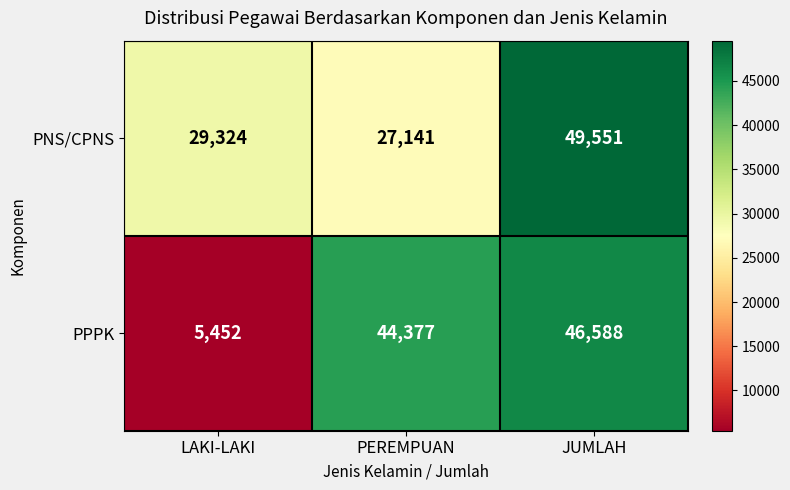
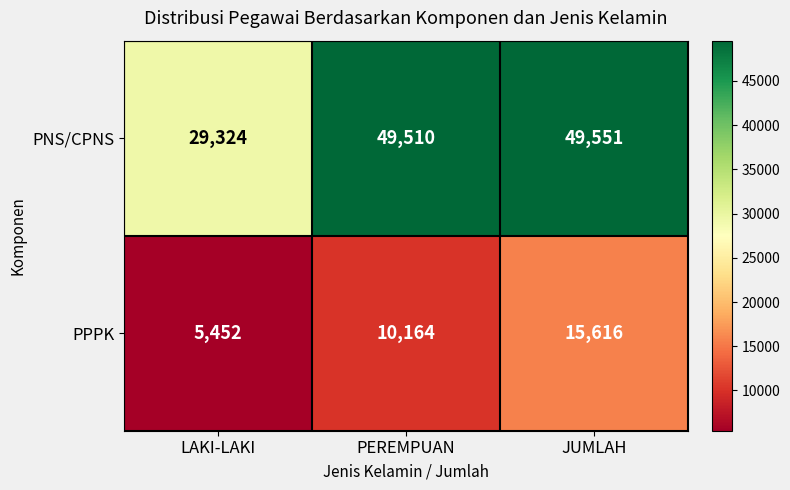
  {
    "PNS/CPNS": {
      "LAKI-LAKI": "29,324",
-     "PEREMPUAN": "27,141",
+     "PEREMPUAN": "49,510",
      "JUMLAH": "49,551"
    },
    "PPPK": {
      "LAKI-LAKI": "5,452",
-     "PEREMPUAN": "44,377",
-     "JUMLAH": "46,588"
+     "PEREMPUAN": "10,164",
+     "JUMLAH": "15,616"
    }
  }
